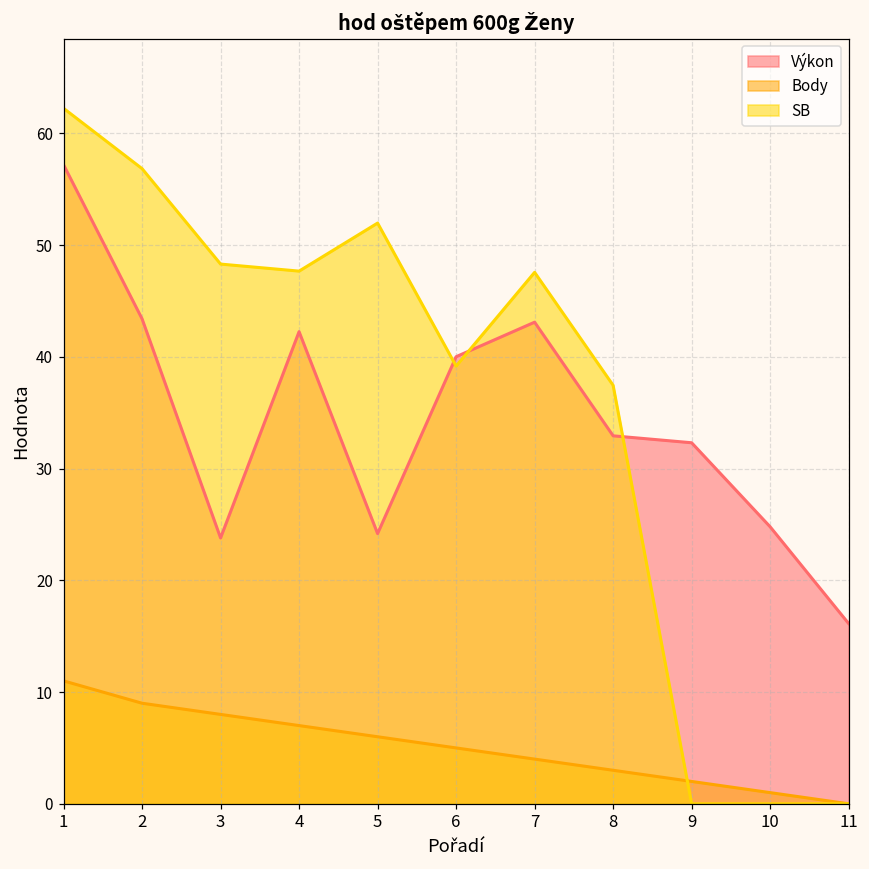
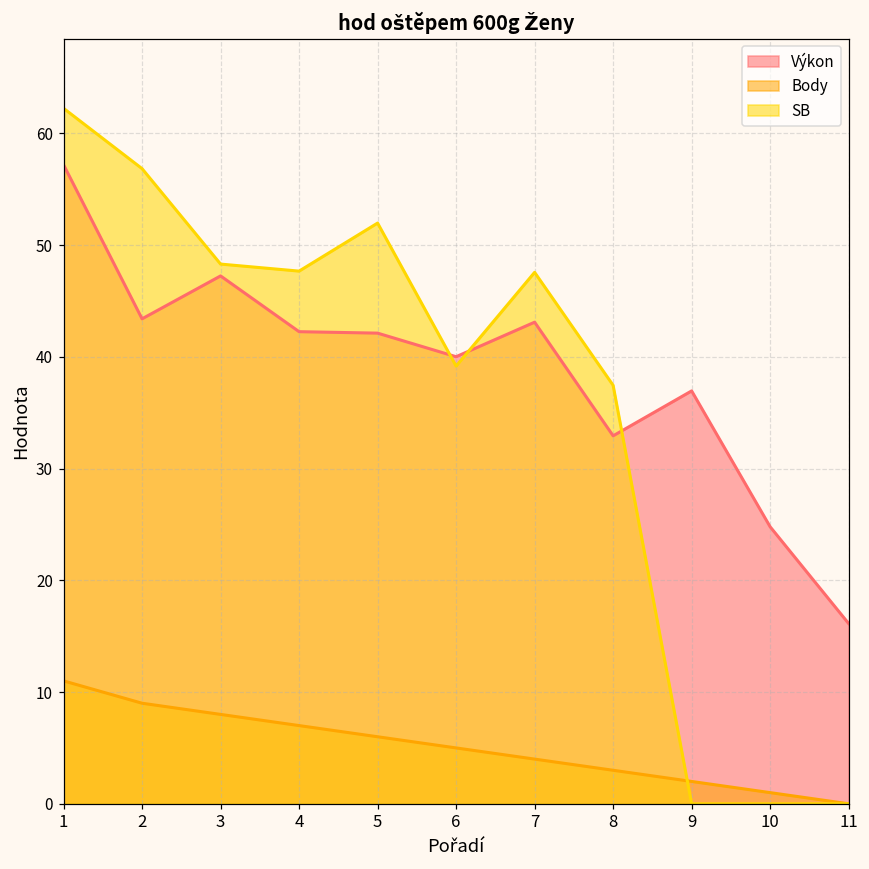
  {
    "Výkon": {
      "1": 57.2,
      "2": 43.4,
-     "3": 23.8,
+     "3": 47.2,
      "4": 42.3,
-     "5": 24.2,
+     "5": 42.1,
      "6": 40.0,
      "7": 43.1,
      "8": 32.9,
-     "9": 32.3,
+     "9": 37.0,
      "10": 24.8,
      "11": 16.1
    }
  }
